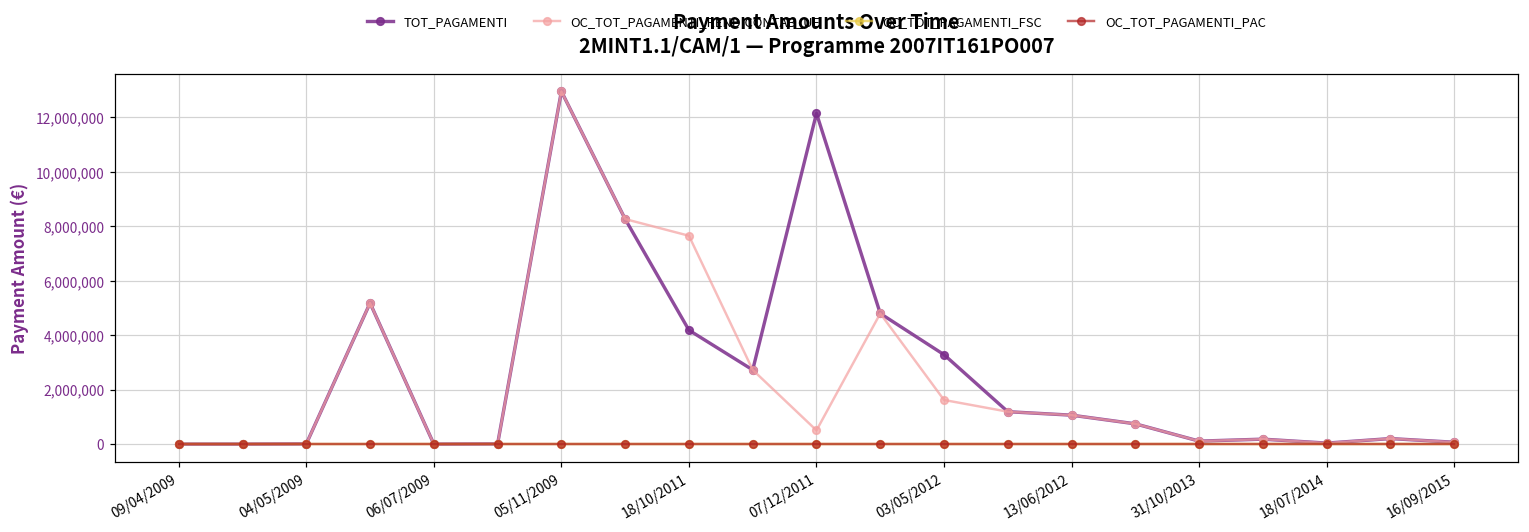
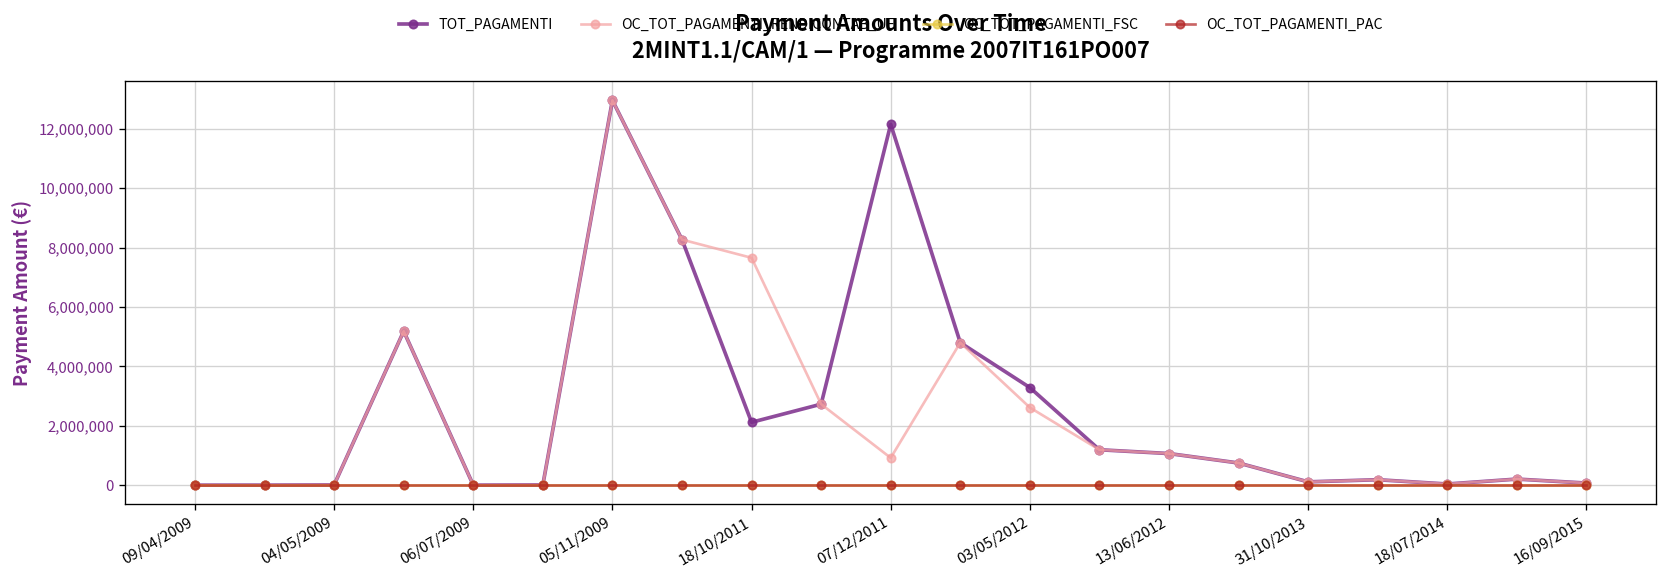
  {
    "TOT_PAGAMENTI": {
-     "18/10/2011": "4,200,000",
+     "18/10/2011": "2,100,000",
      "07/12/2011": "12,100,000",
      "03/05/2012": "3,300,000"
    },
    "OC_TOT_PAGAMENTI_RENDICONTAB_UE": {
      "18/10/2011": "7,700,000",
-     "07/12/2011": "500,000",
-     "03/05/2012": "1,600,000"
+     "07/12/2011": "900,000",
+     "03/05/2012": "2,600,000"
    },
    "OC_TOT_PAGAMENTI_PAC": {
      "05/11/2009": "0",
      "18/10/2011": "0",
      "07/12/2011": "0",
      "03/05/2012": "0",
      "13/06/2012": "0",
      "31/10/2013": "0"
    }
  }
